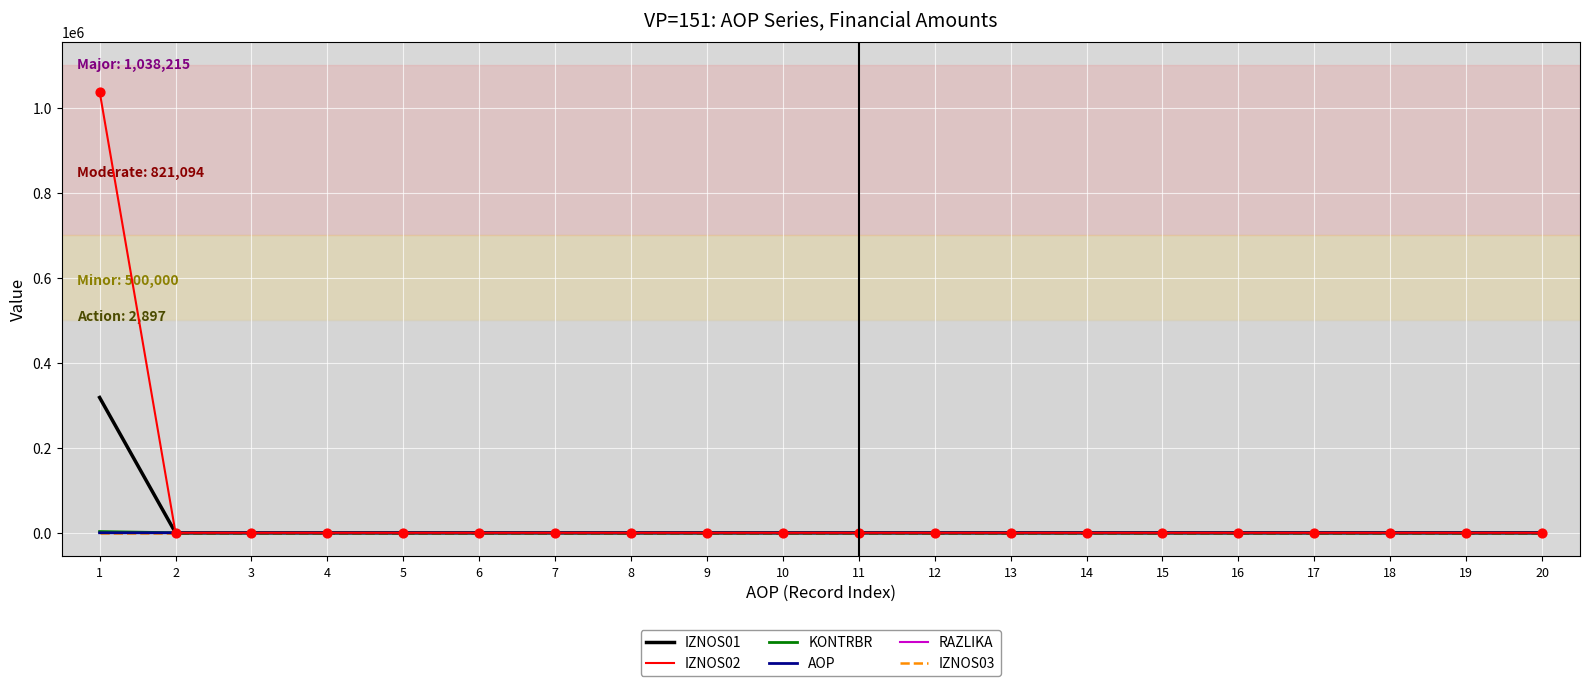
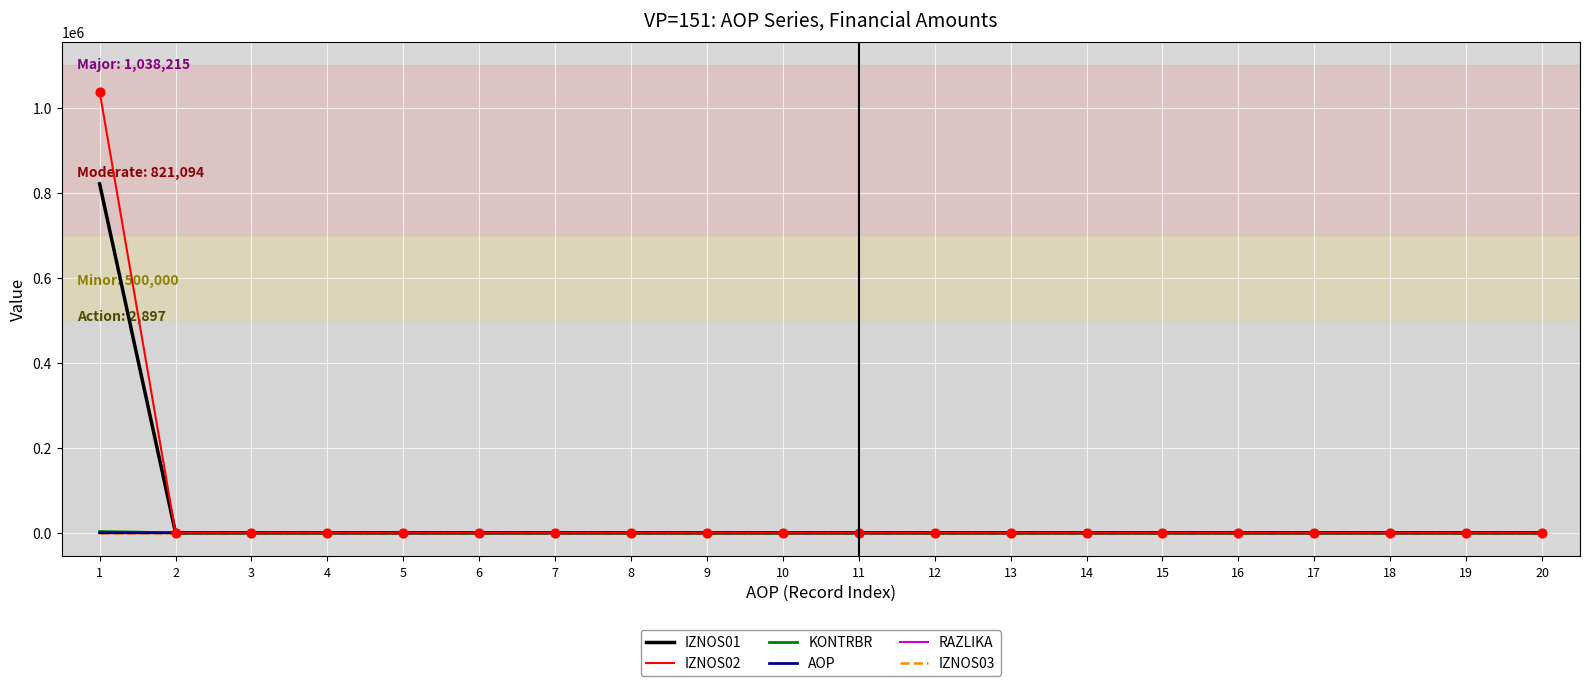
  {
    "IZNOS01": {
-     "1": "320000"
+     "1": "820000"
    },
    "IZNOS02": {
      "1": "1,038,215"
    }
  }
